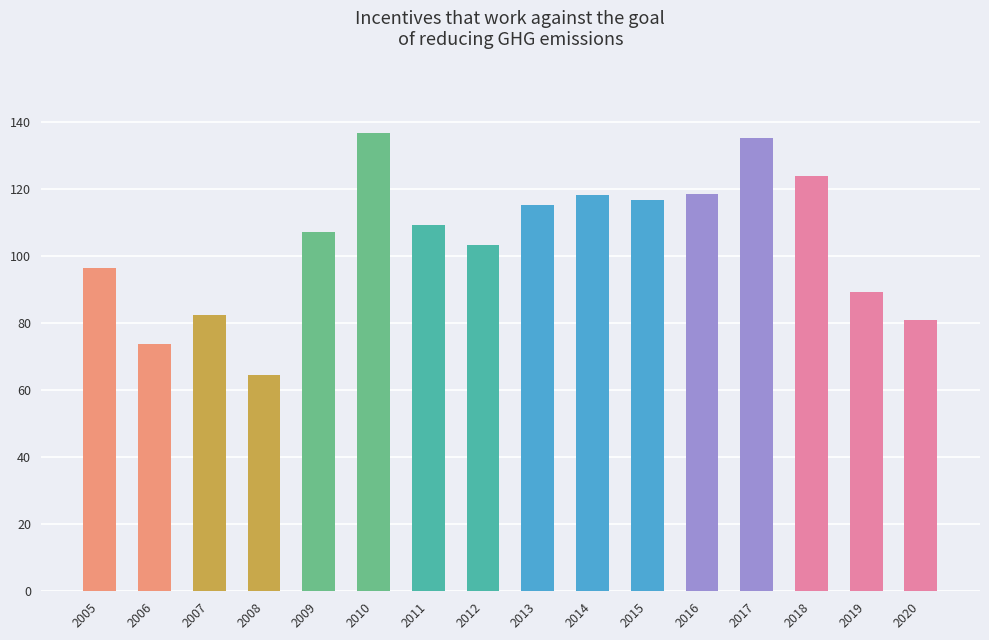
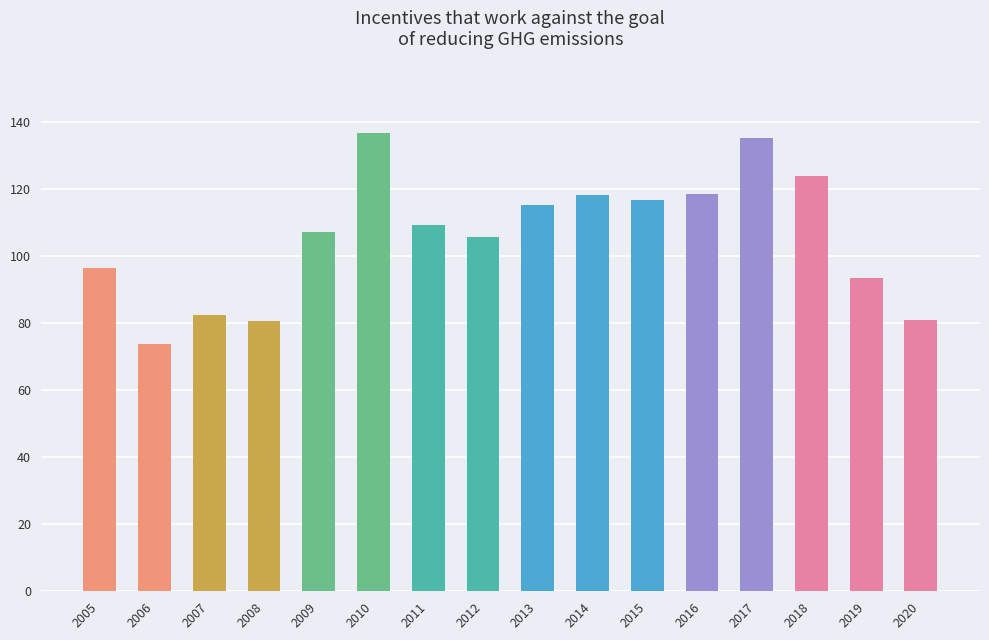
  {
    "2005": 96,
    "2006": 74,
    "2007": 82,
-   "2008": 64,
+   "2008": 81,
    "2009": 107,
    "2010": 137,
    "2011": 109,
-   "2012": 103,
+   "2012": 106,
    "2013": 115,
    "2014": 118,
    "2015": 117,
    "2016": 119,
    "2017": 135,
    "2018": 124,
-   "2019": 89,
+   "2019": 94,
    "2020": 81
  }
